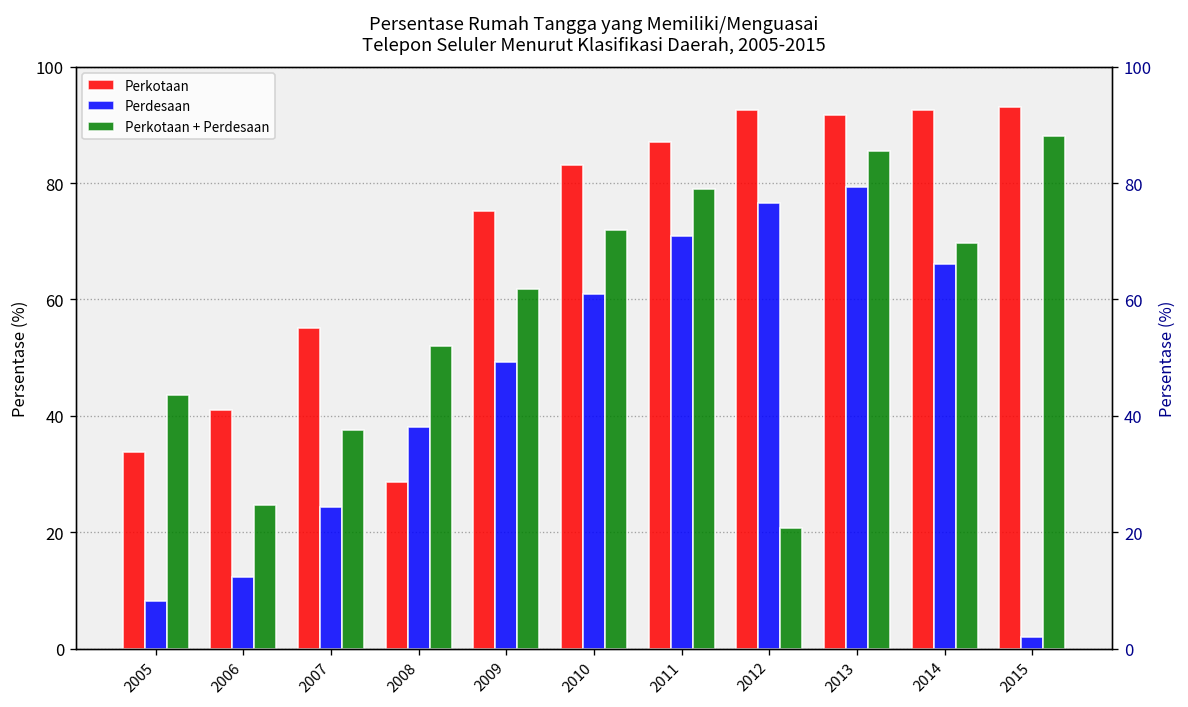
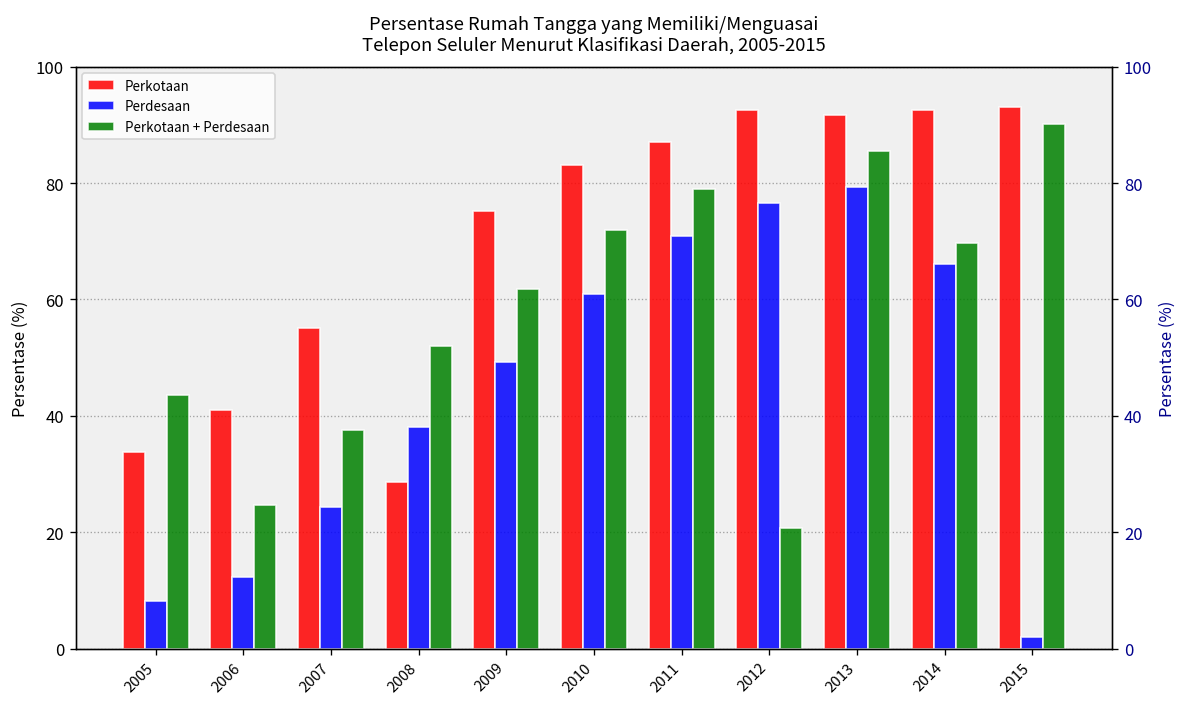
  {
    "Perkotaan": {
      "2005": 34,
      "2006": 41,
      "2007": 55,
      "2008": 29,
      "2009": 75,
      "2010": 83,
      "2011": 87,
      "2012": 93,
      "2013": 92,
      "2014": 93,
      "2015": 93
    },
    "Perdesaan": {
      "2005": 8,
      "2006": 12,
      "2007": 24,
      "2008": 38,
      "2009": 49,
      "2010": 61,
      "2011": 71,
      "2012": 77,
      "2013": 79,
      "2014": 66,
      "2015": 2
    },
    "Perkotaan + Perdesaan": {
      "2005": 44,
      "2006": 25,
      "2007": 38,
      "2008": 52,
      "2009": 62,
      "2010": 72,
      "2011": 79,
      "2012": 21,
      "2013": 86,
      "2014": 70,
-     "2015": 88
+     "2015": 90
    }
  }
